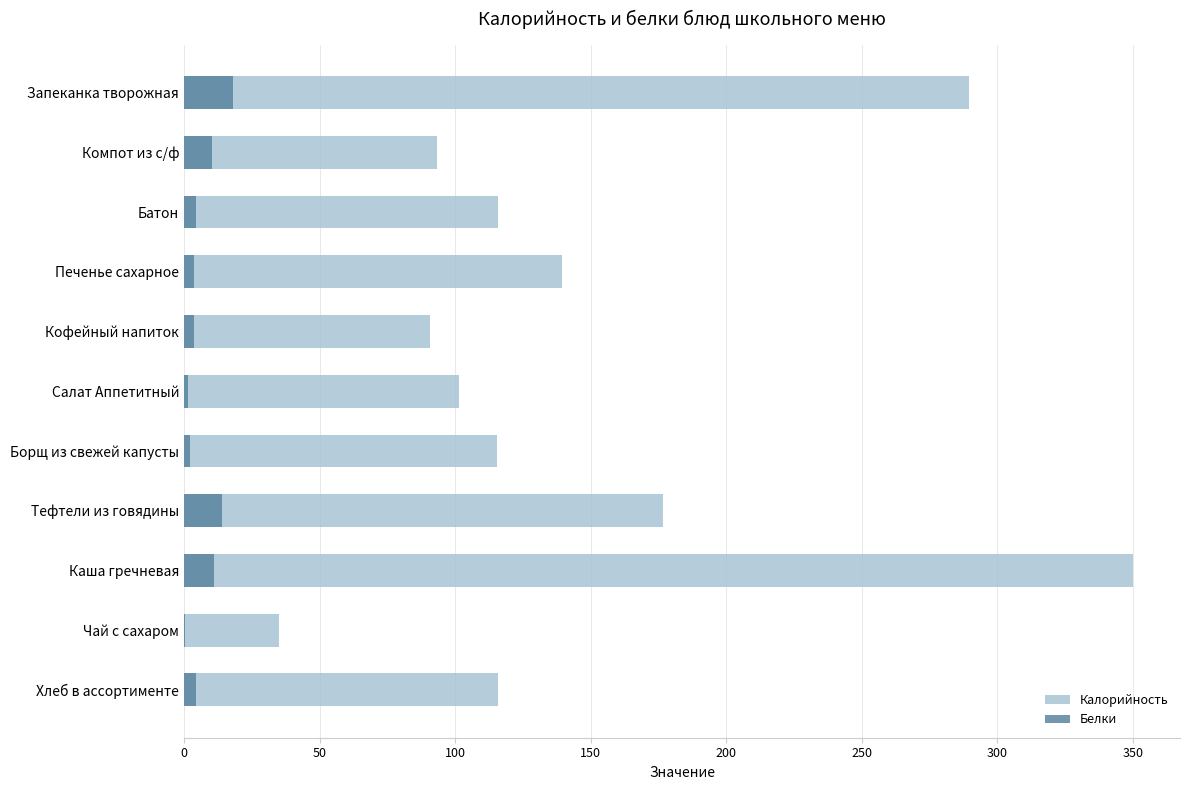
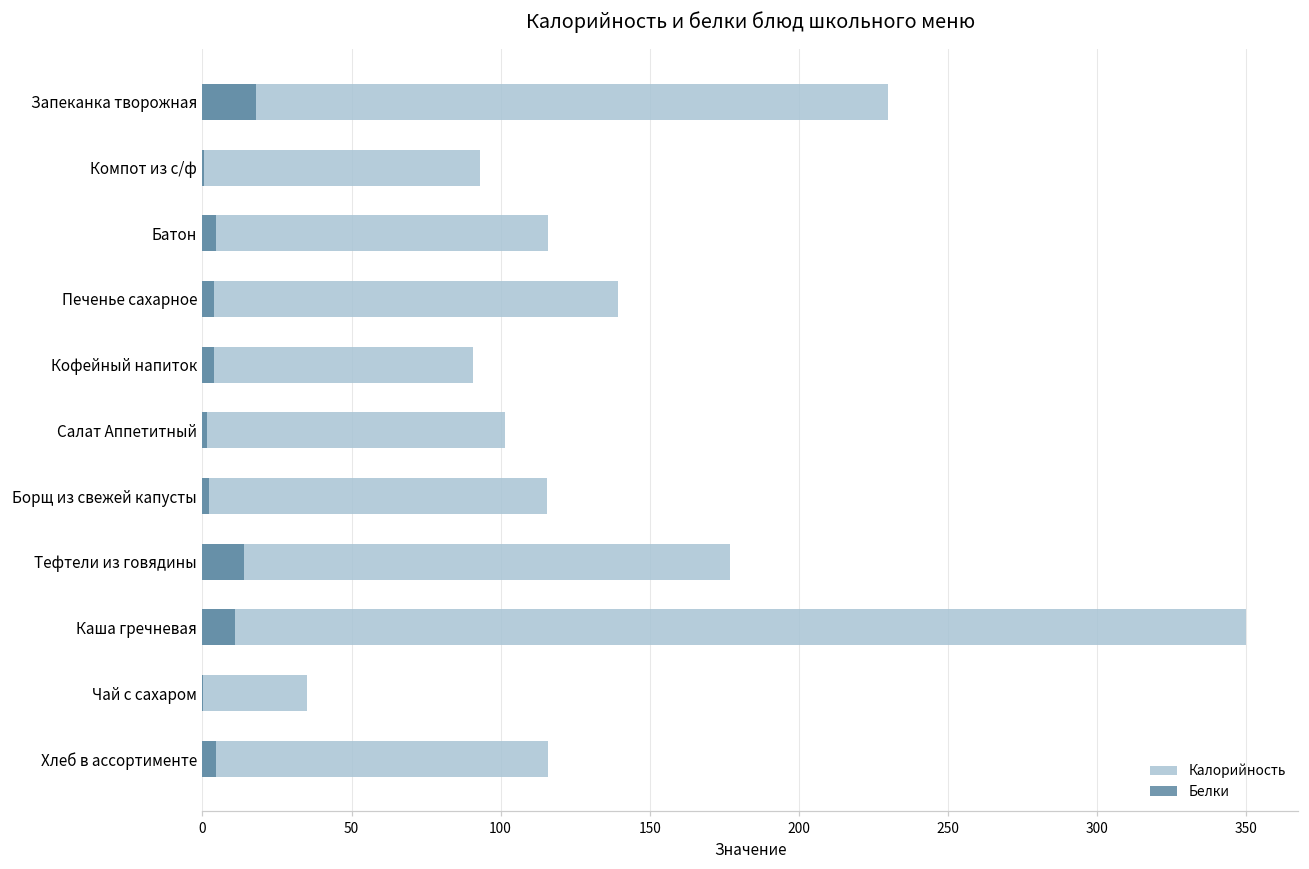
  {
    "Калорийность": {
-     "Запеканка творожная": 290,
+     "Запеканка творожная": 230,
      "Компот из с/ф": 93,
      "Батон": 116,
      "Печенье сахарное": 139,
      "Кофейный напиток": 91,
      "Салат Аппетитный": 102,
      "Борщ из свежей капусты": 115,
      "Тефтели из говядины": 177,
      "Каша гречневая": 350,
      "Чай с сахаром": 35,
      "Хлеб в ассортименте": 116
    },
    "Белки": {
-     "Компот из с/ф": 11
+     "Компот из с/ф": 1
    }
  }
